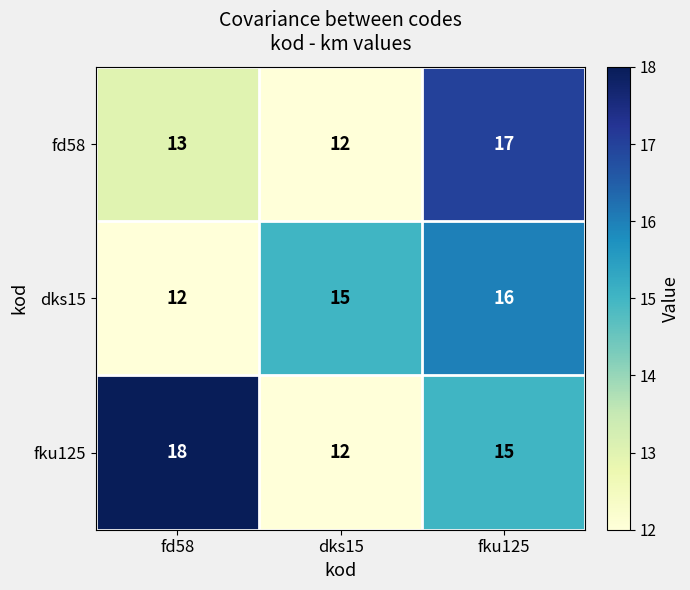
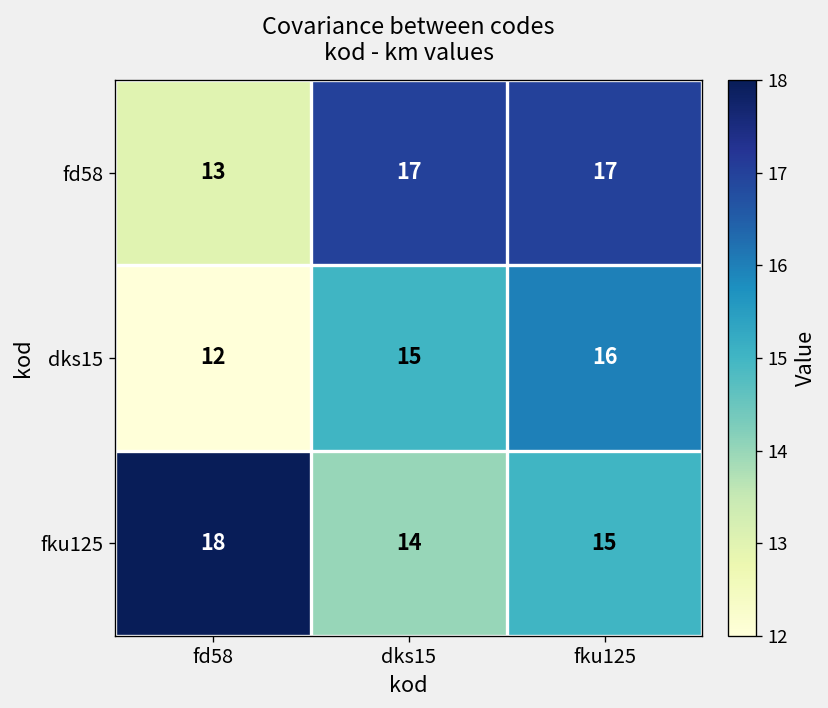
  {
    "fd58": {
      "fd58": 13,
-     "dks15": 12,
+     "dks15": 17,
      "fku125": 17
    },
    "dks15": {
      "fd58": 12,
      "dks15": 15,
      "fku125": 16
    },
    "fku125": {
      "fd58": 18,
-     "dks15": 12,
+     "dks15": 14,
      "fku125": 15
    }
  }
